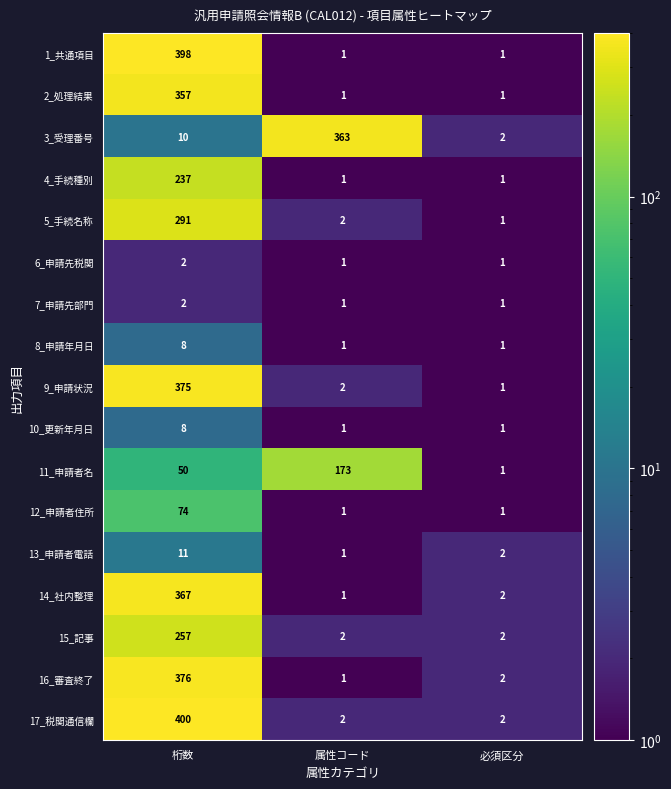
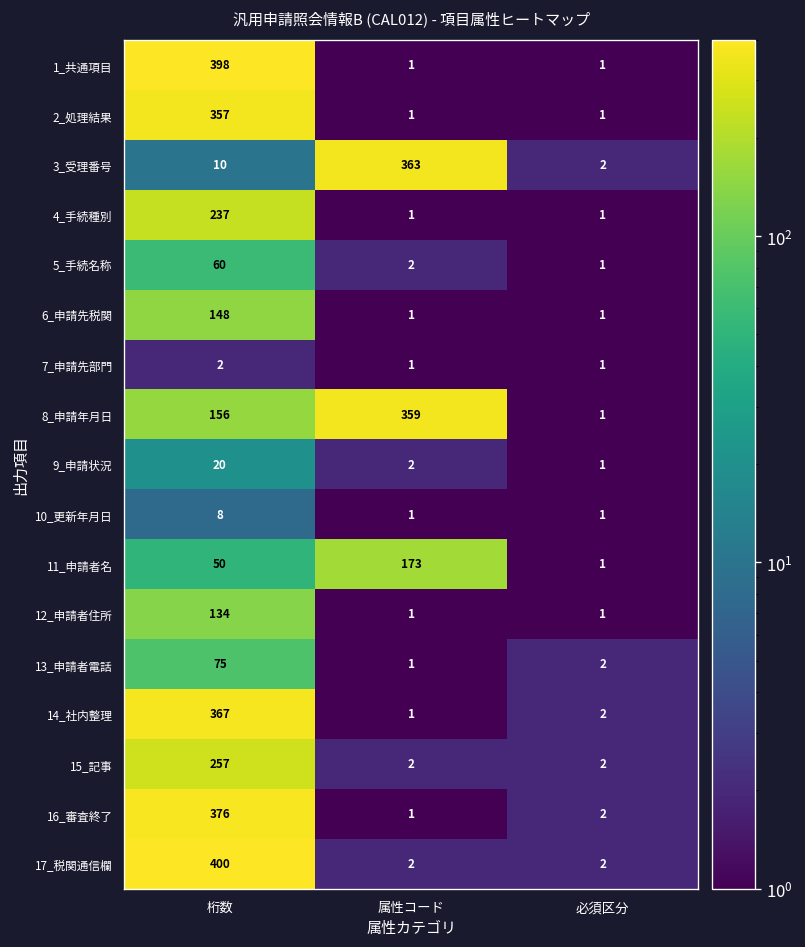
  {
    "1_共通項目": {
      "桁数": 398,
      "属性コード": 1,
      "必須区分": 1
    },
    "2_処理結果": {
      "桁数": 357,
      "属性コード": 1,
      "必須区分": 1
    },
    "3_受理番号": {
      "桁数": 10,
      "属性コード": 363,
      "必須区分": 2
    },
    "4_手続種別": {
      "桁数": 237,
      "属性コード": 1,
      "必須区分": 1
    },
    "5_手続名称": {
-     "桁数": 291,
+     "桁数": 60,
      "属性コード": 2,
      "必須区分": 1
    },
    "6_申請先税関": {
-     "桁数": 2,
+     "桁数": 148,
      "属性コード": 1,
      "必須区分": 1
    },
    "7_申請先部門": {
      "桁数": 2,
      "属性コード": 1,
      "必須区分": 1
    },
    "8_申請年月日": {
-     "桁数": 8,
-     "属性コード": 1,
+     "桁数": 156,
+     "属性コード": 359,
      "必須区分": 1
    },
    "9_申請状況": {
-     "桁数": 375,
+     "桁数": 20,
      "属性コード": 2,
      "必須区分": 1
    },
    "10_更新年月日": {
      "桁数": 8,
      "属性コード": 1,
      "必須区分": 1
    },
    "11_申請者名": {
      "桁数": 50,
      "属性コード": 173,
      "必須区分": 1
    },
    "12_申請者住所": {
-     "桁数": 74,
+     "桁数": 134,
      "属性コード": 1,
      "必須区分": 1
    },
    "13_申請者電話": {
-     "桁数": 11,
+     "桁数": 75,
      "属性コード": 1,
      "必須区分": 2
    },
    "14_社内整理": {
      "桁数": 367,
      "属性コード": 1,
      "必須区分": 2
    },
    "15_記事": {
      "桁数": 257,
      "属性コード": 2,
      "必須区分": 2
    },
    "16_審査終了": {
      "桁数": 376,
      "属性コード": 1,
      "必須区分": 2
    },
    "17_税関通信欄": {
      "桁数": 400,
      "属性コード": 2,
      "必須区分": 2
    }
  }
